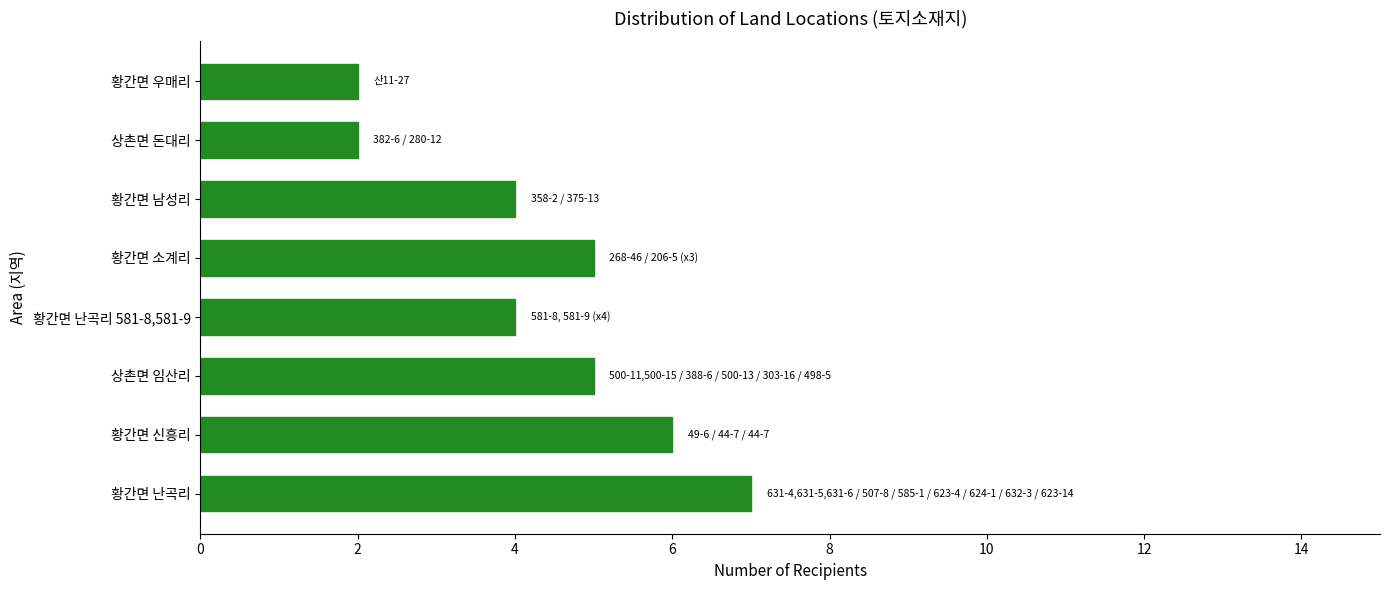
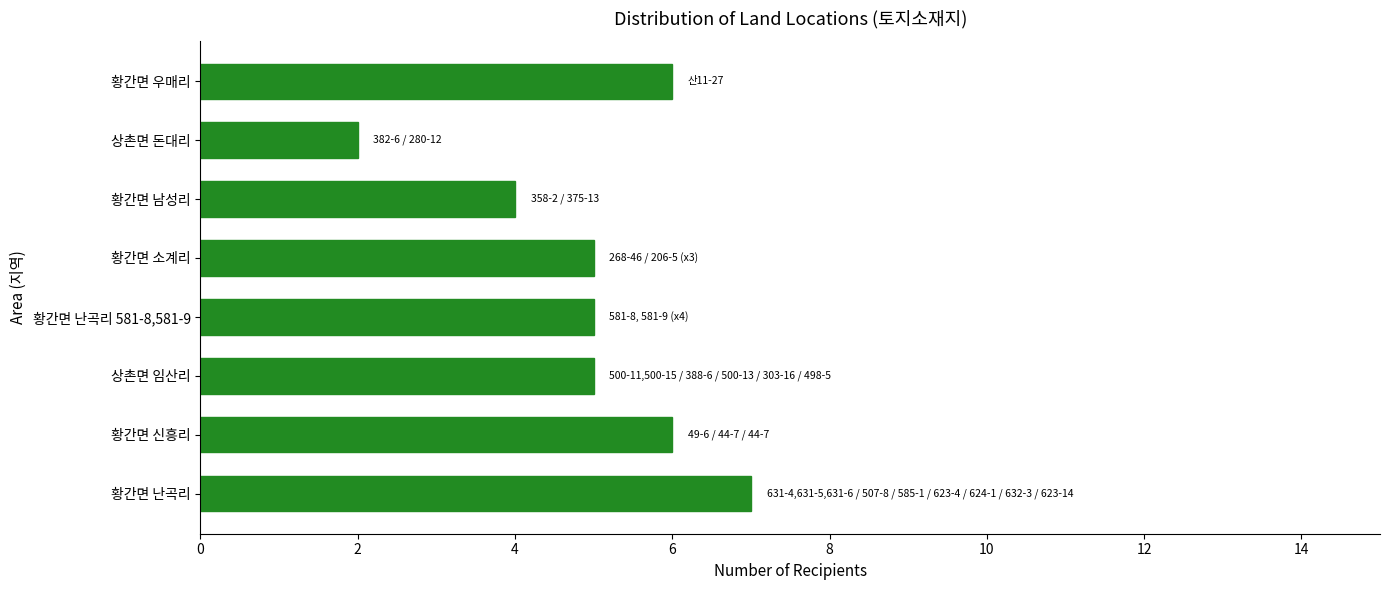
  {
-   "황간면 우매리": 2,
-   "황간면 난곡리 581-8,581-9": 4
+   "황간면 우매리": 6,
+   "황간면 난곡리 581-8,581-9": 5
  }
